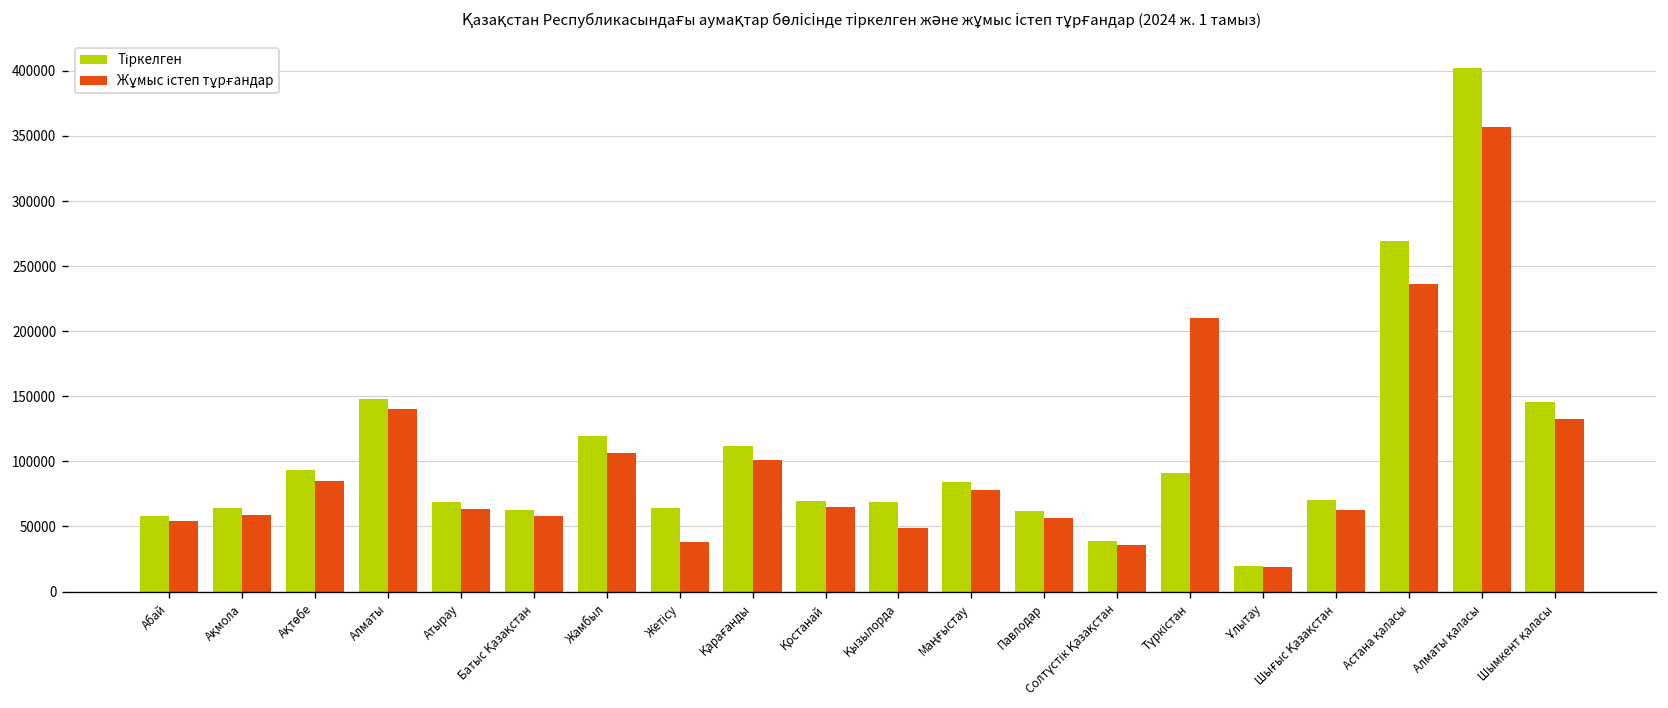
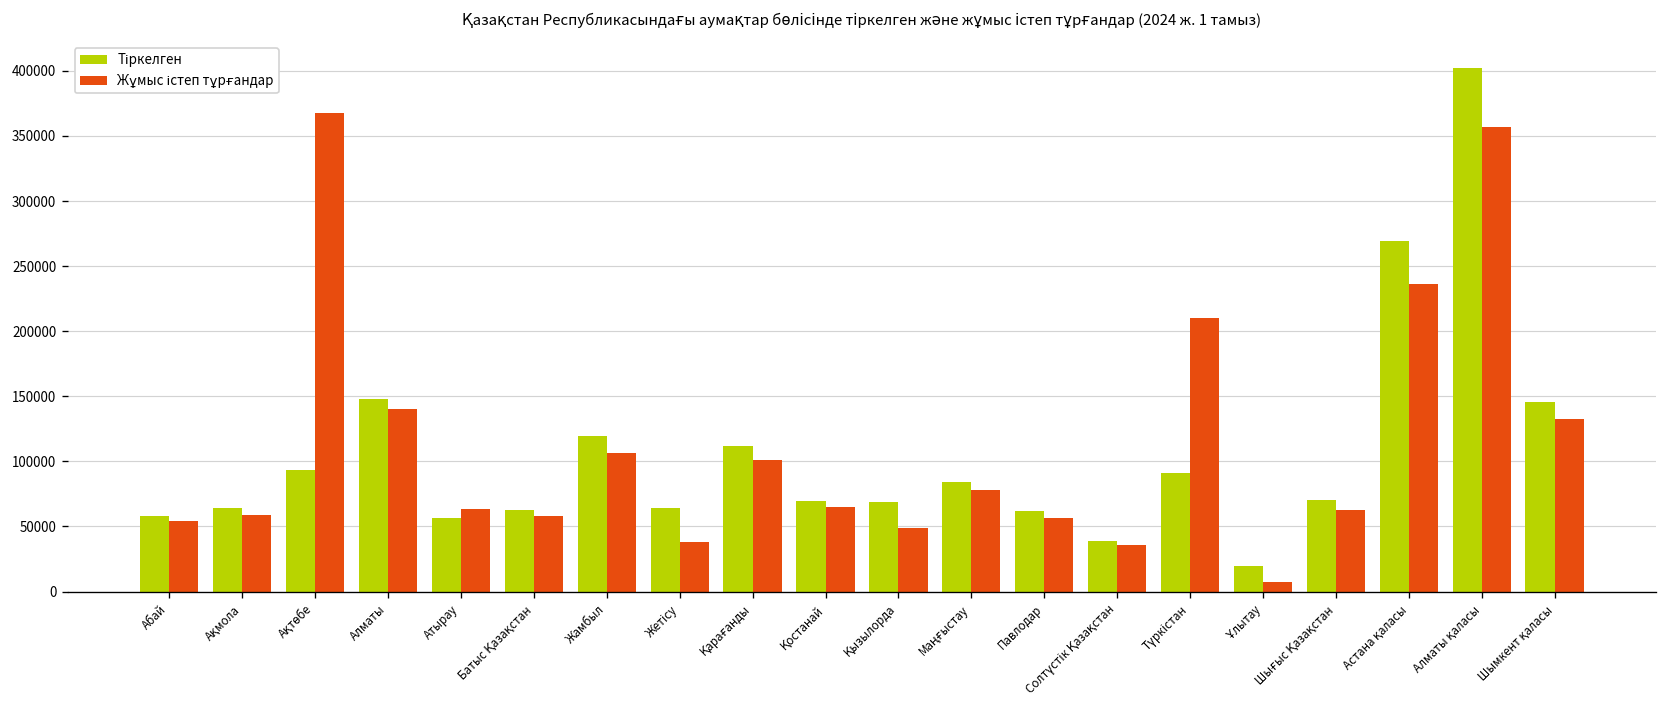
  {
    "Тіркелген": {
      "Абай": 58000,
      "Ақмола": 64000,
      "Ақтөбе": 93000,
      "Алматы": 148000,
-     "Атырау": 69000,
+     "Атырау": 57000,
      "Батыс Қазақстан": 63000,
      "Жамбыл": 119000,
      "Жетісу": 64000,
      "Қарағанды": 112000,
      "Қостанай": 69000,
      "Қызылорда": 69000,
      "Маңғыстау": 84000,
      "Павлодар": 62000,
      "Солтүстік Қазақстан": 39000,
      "Түркістан": 91000,
      "Ұлытау": 20000,
      "Шығыс Қазақстан": 70000,
      "Астана қаласы": 269000,
      "Алматы қаласы": 402000,
      "Шымкент қаласы": 146000
    },
    "Жұмыс істеп тұрғандар": {
      "Абай": 54000,
      "Ақмола": 59000,
-     "Ақтөбе": 85000,
+     "Ақтөбе": 367000,
      "Алматы": 141000,
      "Атырау": 63000,
      "Батыс Қазақстан": 58000,
      "Жамбыл": 106000,
      "Жетісу": 38000,
      "Қарағанды": 101000,
      "Қостанай": 65000,
      "Қызылорда": 49000,
      "Маңғыстау": 78000,
      "Павлодар": 56000,
      "Солтүстік Қазақстан": 36000,
      "Түркістан": 210000,
-     "Ұлытау": 18000,
+     "Ұлытау": 7000,
      "Шығыс Қазақстан": 63000,
      "Астана қаласы": 236000,
      "Алматы қаласы": 357000,
      "Шымкент қаласы": 132000
    }
  }
